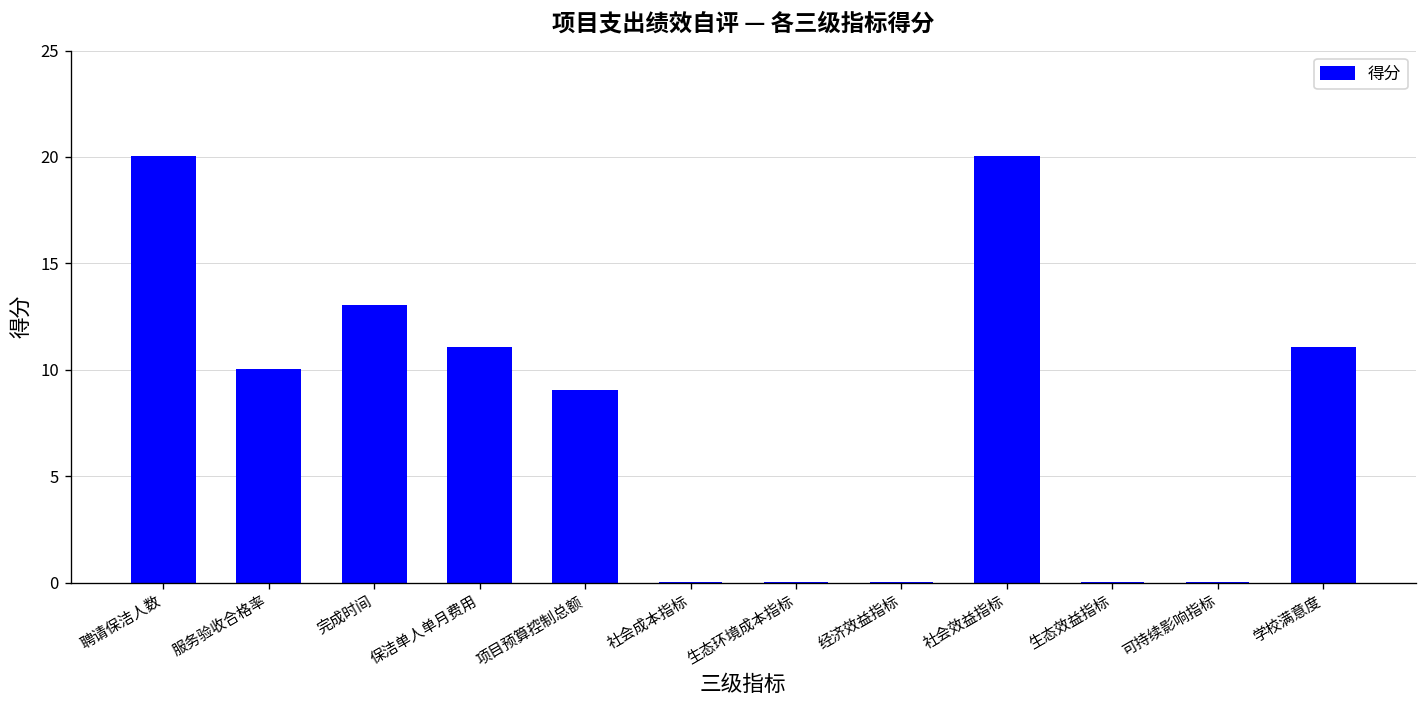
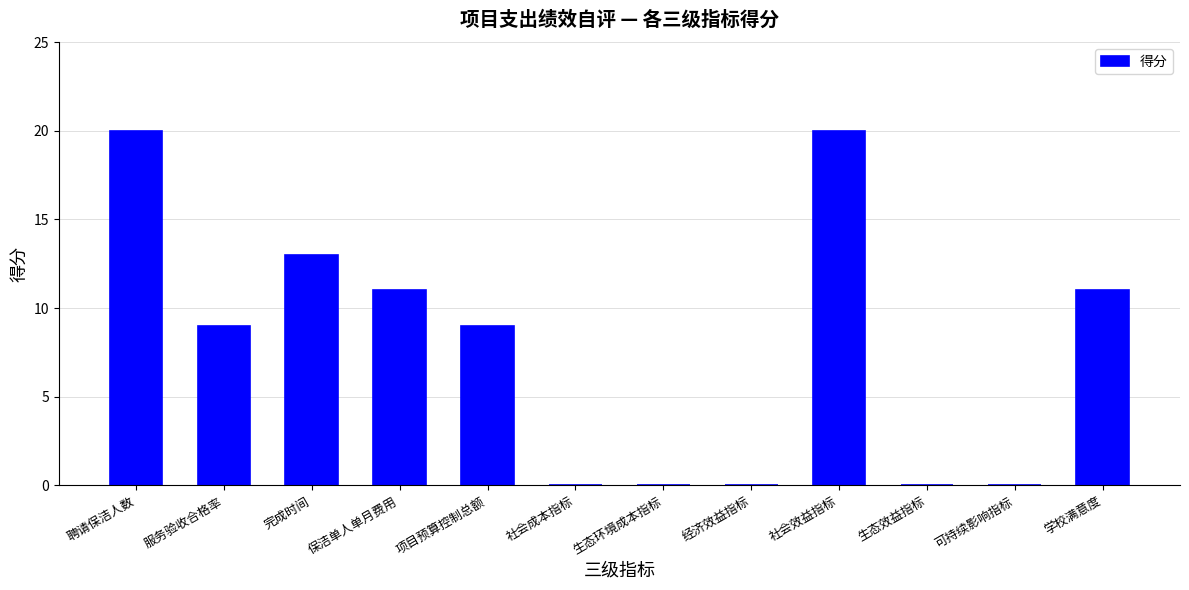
  {
    "聘请保洁人数": 20,
-   "服务验收合格率": 10,
+   "服务验收合格率": 9,
    "完成时间": 13,
    "保洁单人单月费用": 11,
    "项目预算控制总额": 9,
    "社会成本指标": 0,
    "生态环境成本指标": 0,
    "经济效益指标": 0,
    "社会效益指标": 20,
    "生态效益指标": 0,
    "可持续影响指标": 0,
    "学校满意度": 11
  }
